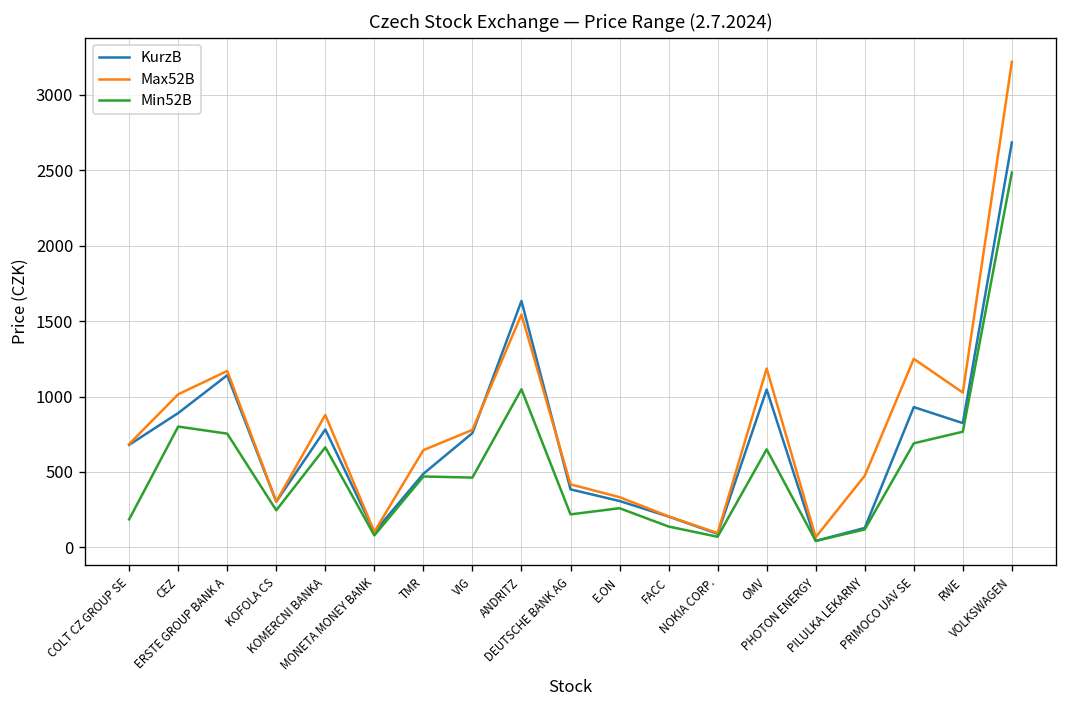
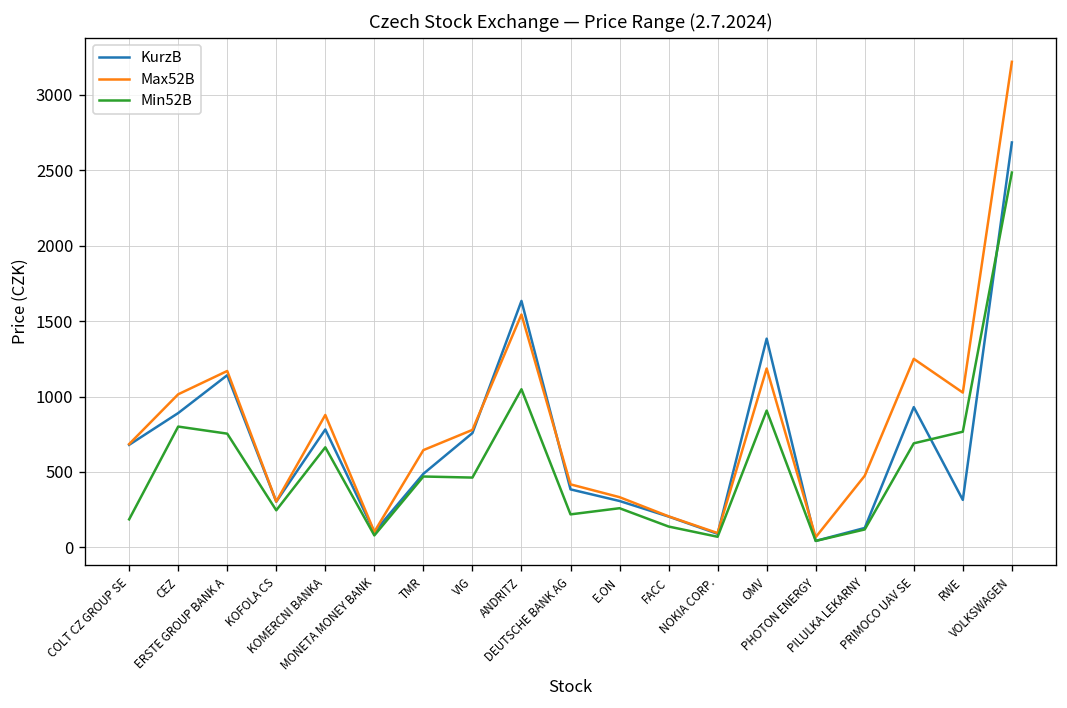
  {
    "KurzB": {
      "CEZ": 890,
      "ERSTE GROUP BANK A": 1140,
      "KOMERCNI BANKA": 780,
      "VIG": 760,
      "ANDRITZ": 1630,
      "DEUTSCHE BANK AG": 380,
      "E.ON": 310,
-     "OMV": 1050,
+     "OMV": 1380,
      "PRIMOCO UAV SE": 930,
-     "RWE": 820,
+     "RWE": 310,
      "VOLKSWAGEN": 2680
    },
    "Max52B": {
      "CEZ": 1020,
      "ERSTE GROUP BANK A": 1170,
      "KOMERCNI BANKA": 880,
      "TMR": 650,
      "VIG": 780,
      "ANDRITZ": 1540,
      "DEUTSCHE BANK AG": 420,
      "E.ON": 330,
      "OMV": 1190,
      "PHOTON ENERGY": 70,
      "PILULKA LEKARNY": 480,
      "PRIMOCO UAV SE": 1250,
      "RWE": 1030,
      "VOLKSWAGEN": 3220
    },
    "Min52B": {
      "COLT CZ GROUP SE": 190,
      "CEZ": 800,
      "ERSTE GROUP BANK A": 750,
      "KOFOLA CS": 250,
      "KOMERCNI BANKA": 660,
      "MONETA MONEY BANK": 80,
      "VIG": 460,
      "ANDRITZ": 1050,
      "DEUTSCHE BANK AG": 220,
      "E.ON": 260,
      "FACC": 140,
-     "OMV": 650,
+     "OMV": 910,
      "PRIMOCO UAV SE": 690,
      "RWE": 770,
      "VOLKSWAGEN": 2490
    }
  }
